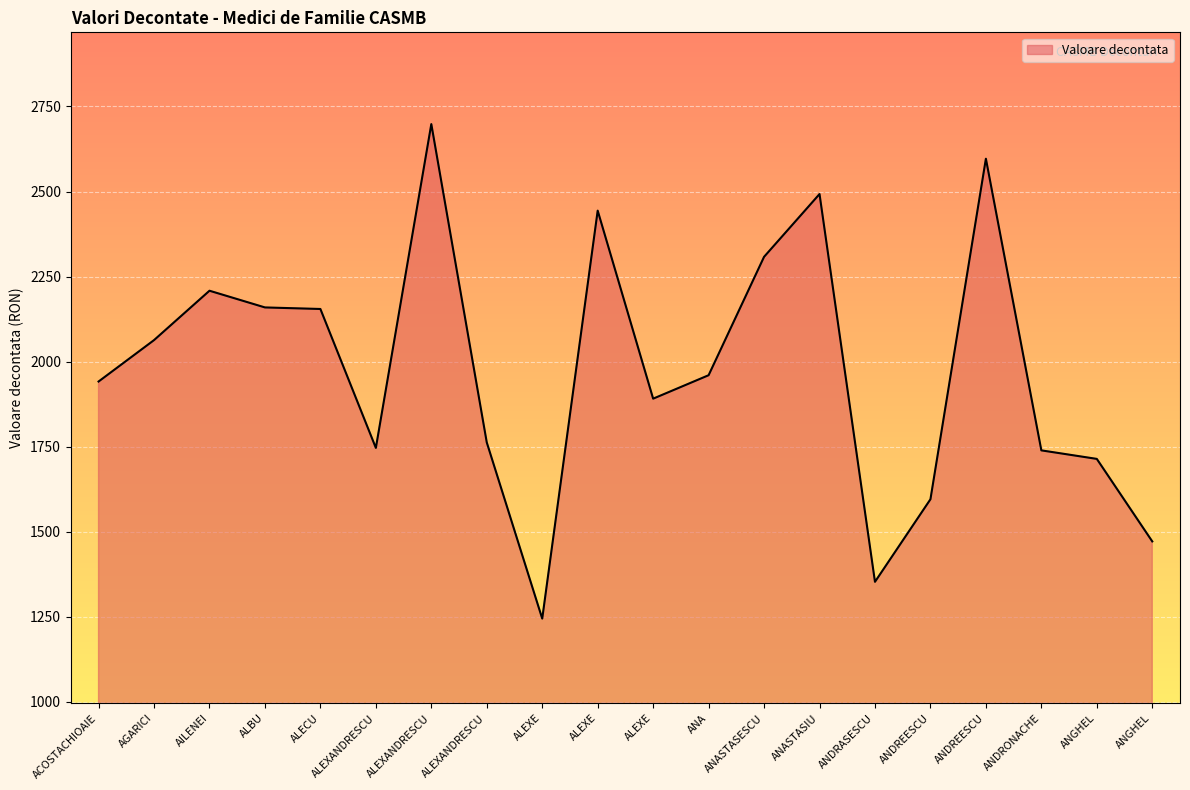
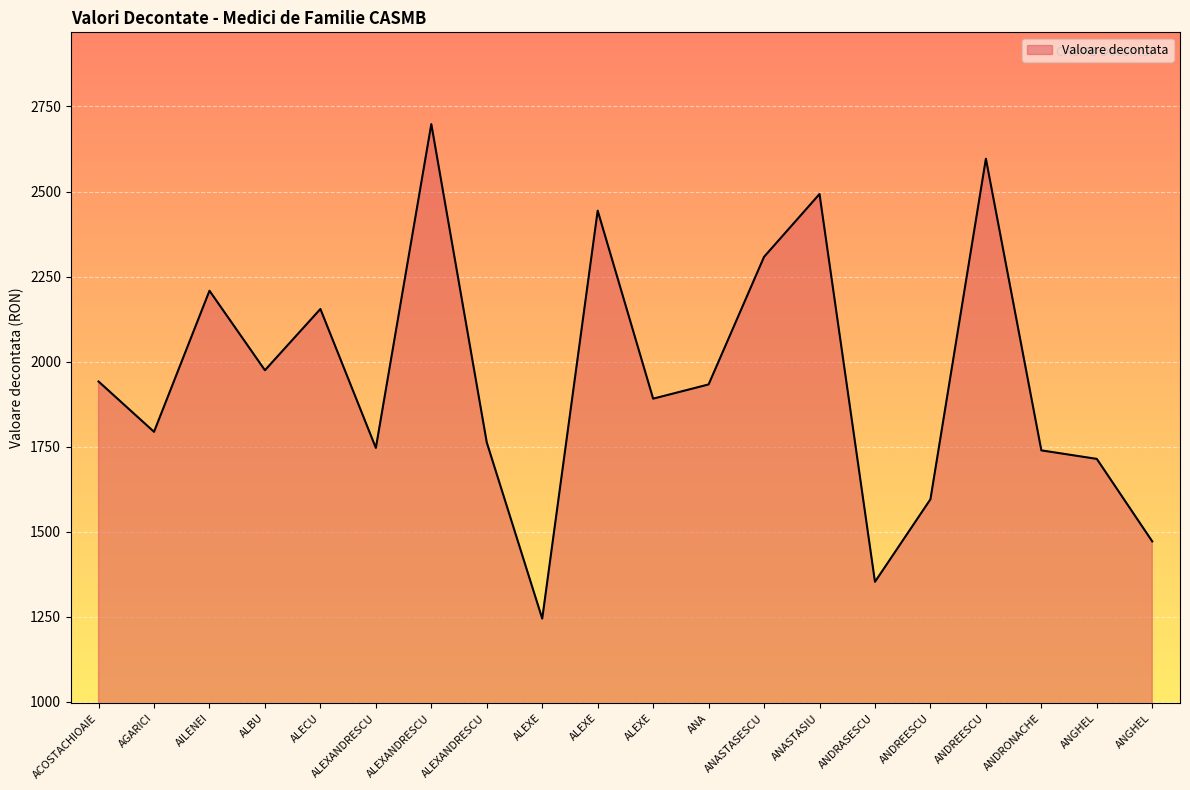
  {
    "ACOSTACHIOAIE": 1940,
-   "AGARICI": 2060,
+   "AGARICI": 1790,
    "AILENEI": 2210,
-   "ALBU": 2160,
+   "ALBU": 1970,
    "ALECU": 2150,
-   "ANA": 1960,
+   "ANA": 1930,
    "ANASTASESCU": 2310,
    "ANASTASIU": 2490,
    "ANDRASESCU": 1350,
    "ANDRONACHE": 1740
  }
